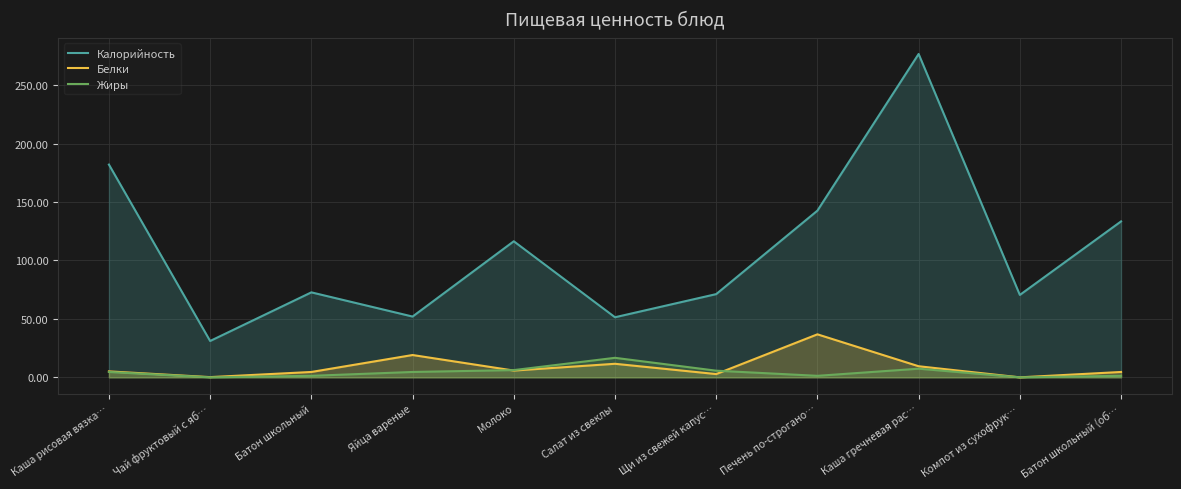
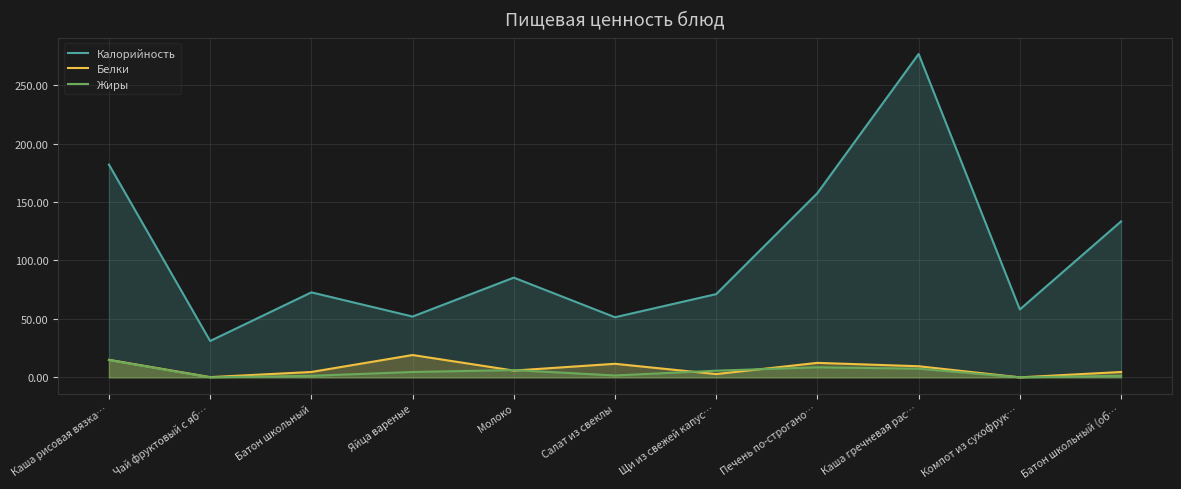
  {
    "Калорийность": {
      "Каша рисовая вязка…": 182,
      "Чай фруктовый с яб…": 31,
      "Батон школьный": 73,
      "Яйца вареные": 52,
-     "Молоко": 116,
+     "Молоко": 85,
      "Салат из свеклы": 51,
      "Щи из свежей капус…": 71,
-     "Печень по-строгано…": 143,
+     "Печень по-строгано…": 158,
      "Каша гречневая рас…": 277,
-     "Компот из сухофрук…": 71,
+     "Компот из сухофрук…": 58,
      "Батон школьный (об…": 133
    },
    "Белки": {
-     "Каша рисовая вязка…": 5,
+     "Каша рисовая вязка…": 15,
      "Батон школьный": 5,
      "Яйца вареные": 19,
      "Салат из свеклы": 12,
      "Щи из свежей капус…": 3,
-     "Печень по-строгано…": 37,
+     "Печень по-строгано…": 12,
      "Батон школьный (об…": 5
    },
    "Жиры": {
-     "Каша рисовая вязка…": 5,
+     "Каша рисовая вязка…": 15,
      "Батон школьный": 1,
      "Яйца вареные": 5,
-     "Салат из свеклы": 17,
+     "Салат из свеклы": 2,
      "Щи из свежей капус…": 6,
-     "Печень по-строгано…": 1,
+     "Печень по-строгано…": 9,
      "Батон школьный (об…": 1
    }
  }
